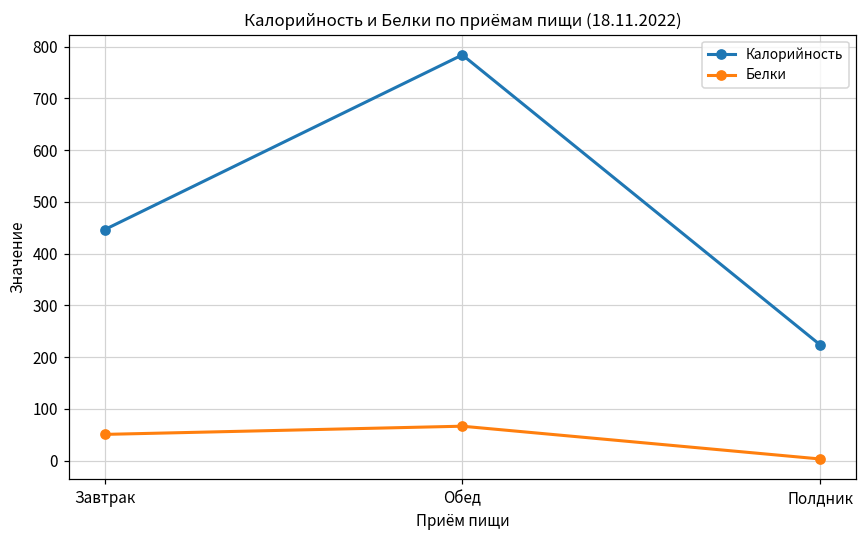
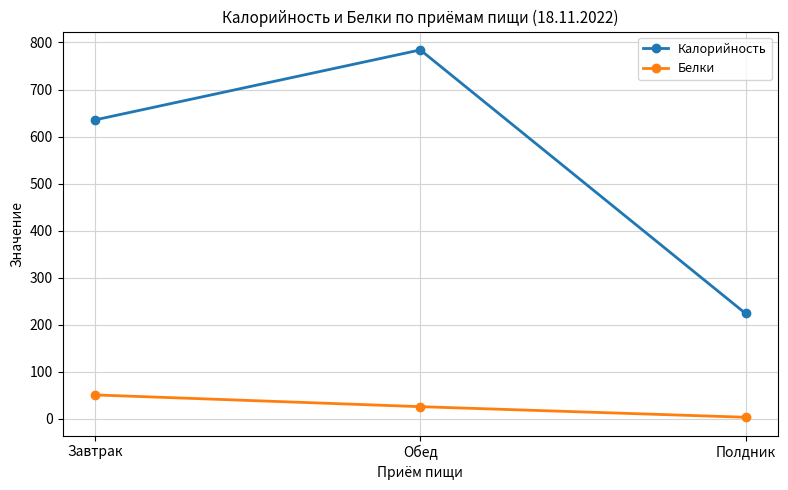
  {
    "Калорийность": {
-     "Завтрак": 450,
+     "Завтрак": 640,
      "Обед": 780,
      "Полдник": 220
    },
    "Белки": {
      "Завтрак": 50,
-     "Обед": 70,
+     "Обед": 30,
      "Полдник": 0
    }
  }
